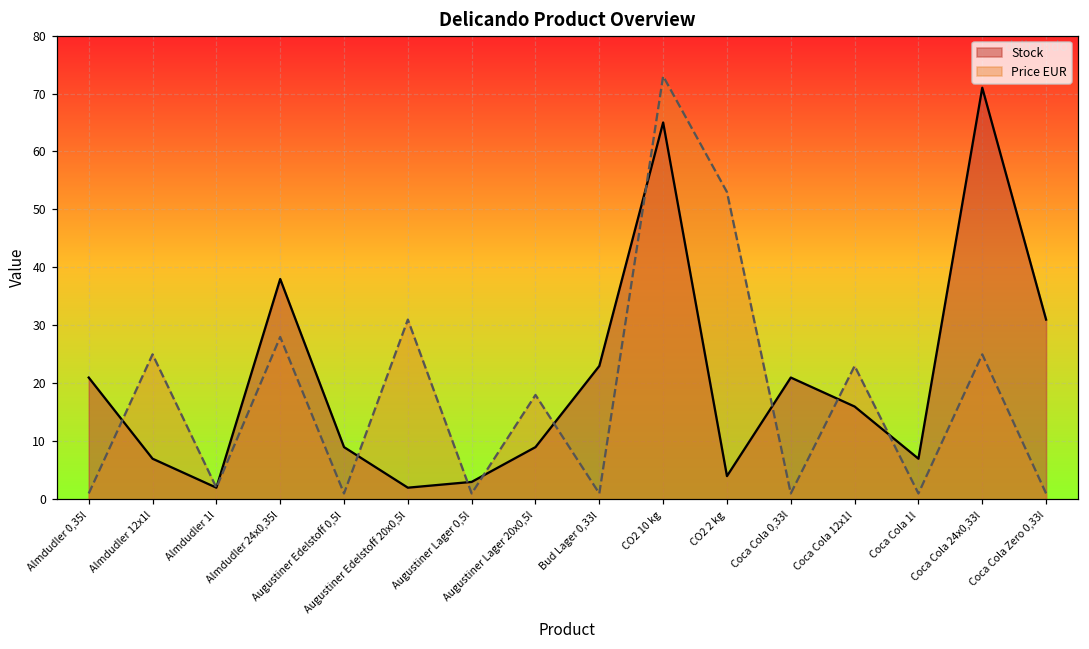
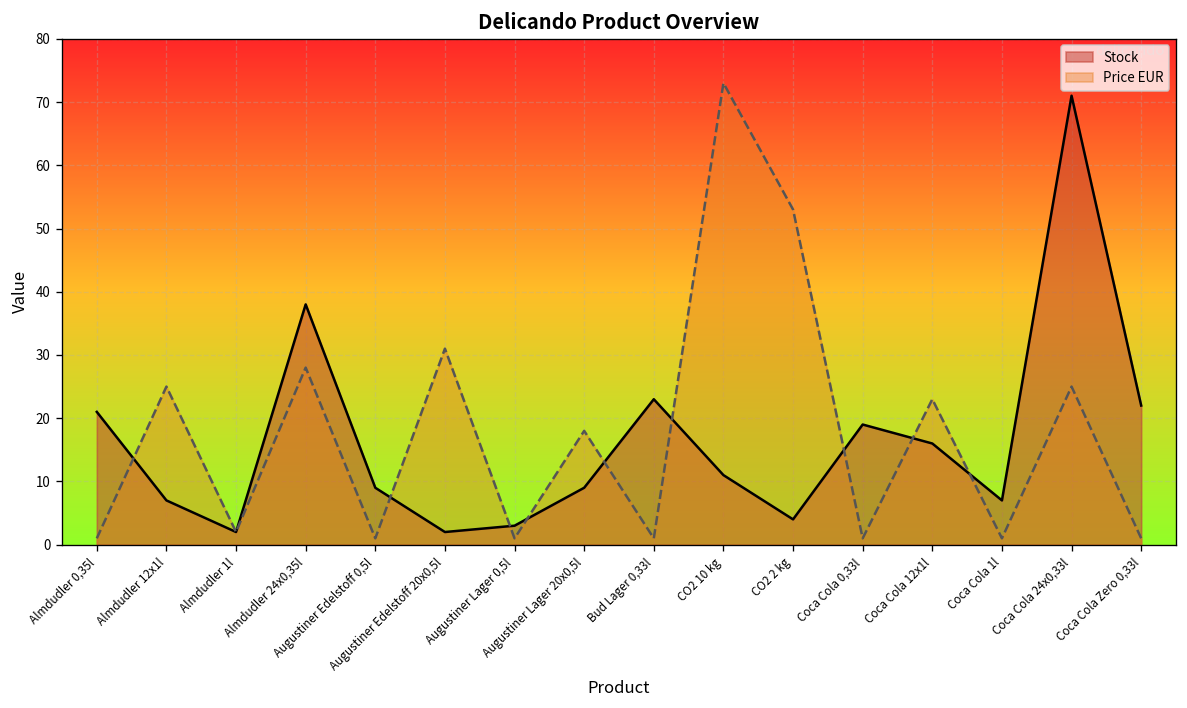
  {
    "Stock": {
      "Almdudler 0,35l": 21,
      "Almdudler 12x1l": 7,
      "Almdudler 24x0,35l": 38,
      "Augustiner Edelstoff 0,5l": 9,
      "Augustiner Edelstoff 20x0,5l": 2,
      "Augustiner Lager 0,5l": 3,
      "Augustiner Lager 20x0,5l": 9,
      "Bud Lager 0,33l": 23,
-     "CO2 10 kg": 65,
+     "CO2 10 kg": 11,
      "CO2 2 kg": 4,
-     "Coca Cola 0,33l": 21,
+     "Coca Cola 0,33l": 19,
      "Coca Cola 12x1l": 16,
      "Coca Cola 1l": 7,
      "Coca Cola 24x0,33l": 71,
-     "Coca Cola Zero 0,33l": 31
+     "Coca Cola Zero 0,33l": 22
    },
    "Price EUR": {
      "Almdudler 0,35l": 1,
      "Almdudler 12x1l": 25,
      "Almdudler 24x0,35l": 28,
      "Augustiner Edelstoff 0,5l": 1,
      "Augustiner Edelstoff 20x0,5l": 31,
      "Augustiner Lager 0,5l": 1,
      "Augustiner Lager 20x0,5l": 18,
      "Bud Lager 0,33l": 1,
      "CO2 10 kg": 73,
      "CO2 2 kg": 53,
      "Coca Cola 0,33l": 1,
      "Coca Cola 12x1l": 23,
      "Coca Cola 1l": 1,
      "Coca Cola 24x0,33l": 25,
      "Coca Cola Zero 0,33l": 1
    }
  }
